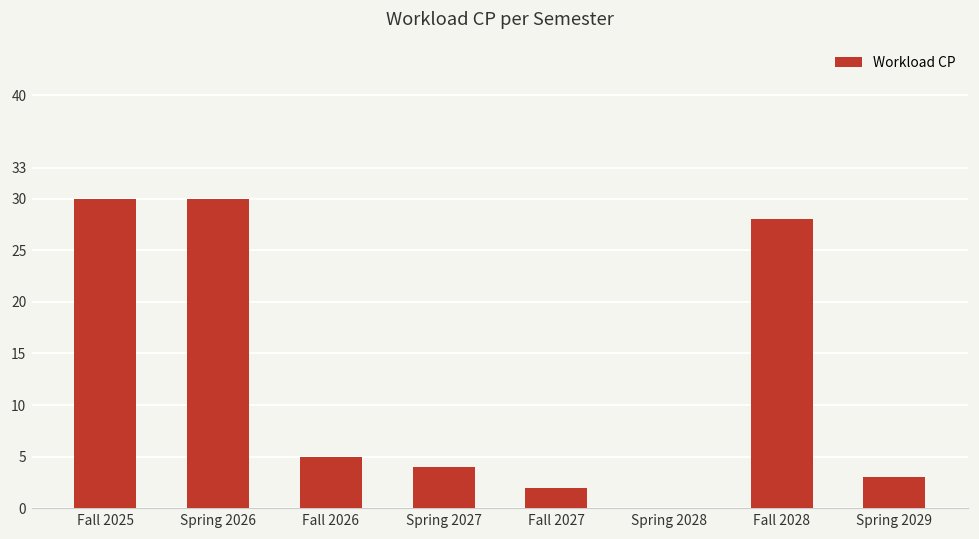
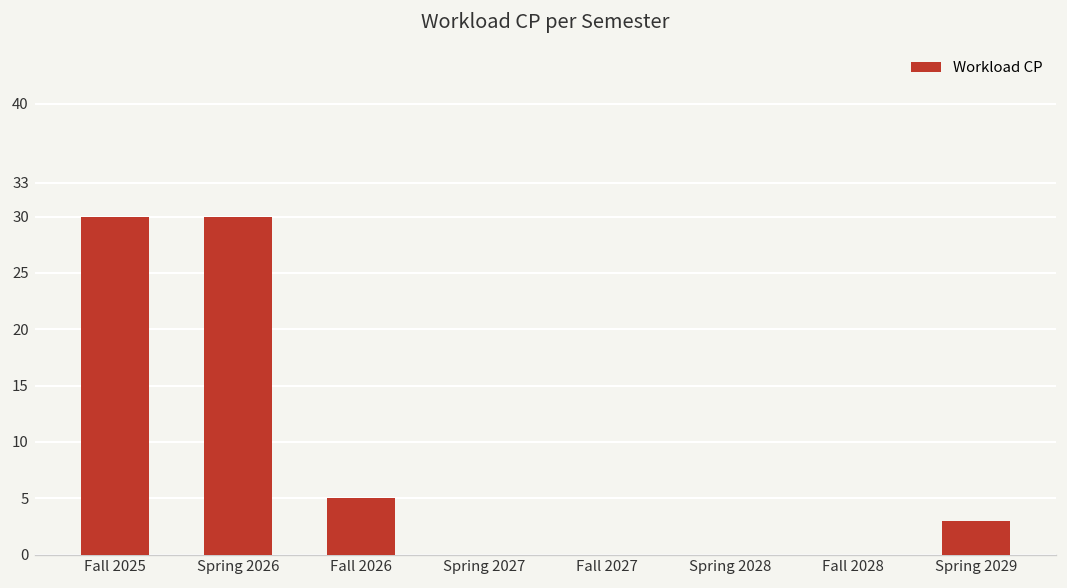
  {
    "Fall 2025": 30,
    "Spring 2026": 30,
    "Fall 2026": 5,
-   "Spring 2027": 4,
-   "Fall 2027": 2,
+   "Spring 2027": 0,
+   "Fall 2027": 0,
    "Spring 2028": 0,
-   "Fall 2028": 28,
+   "Fall 2028": 0,
    "Spring 2029": 3
  }
